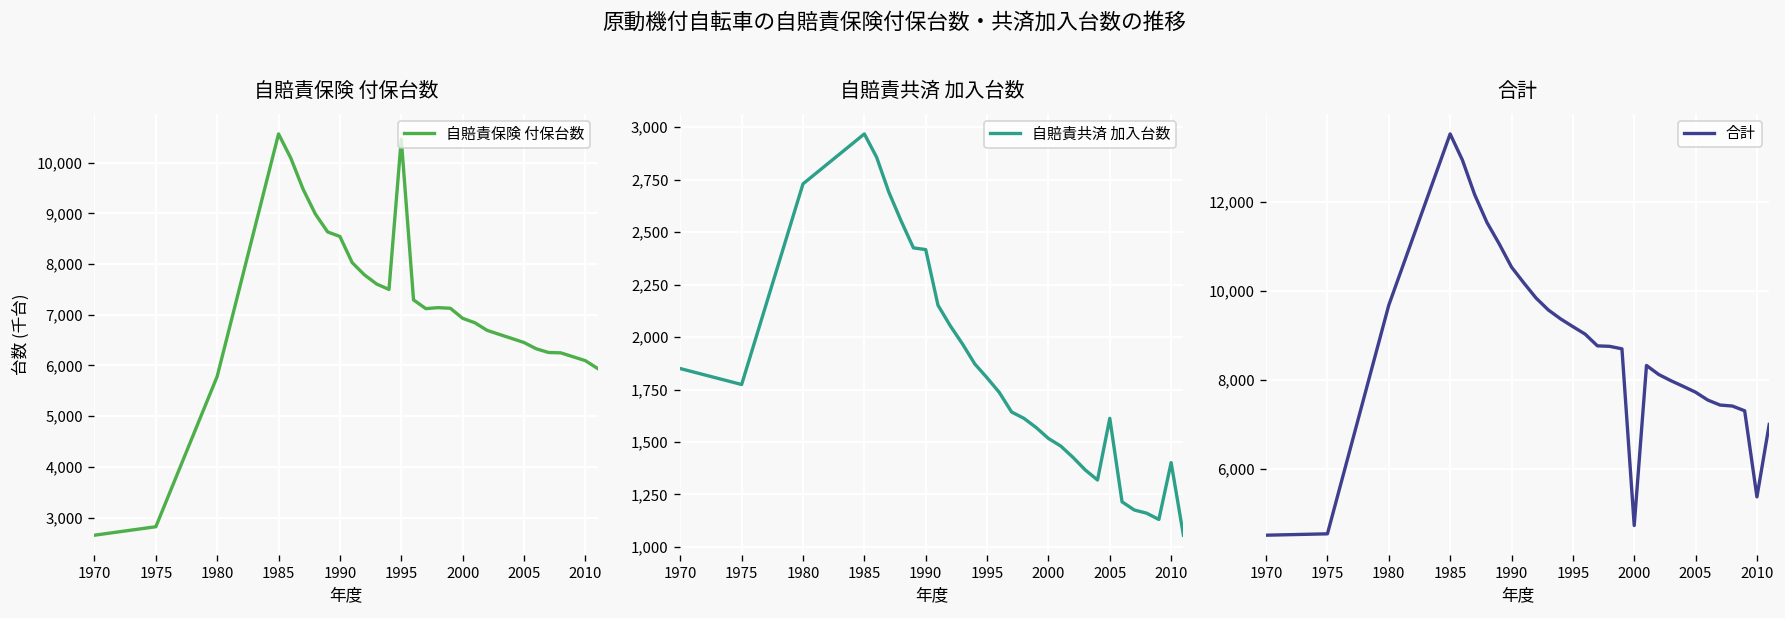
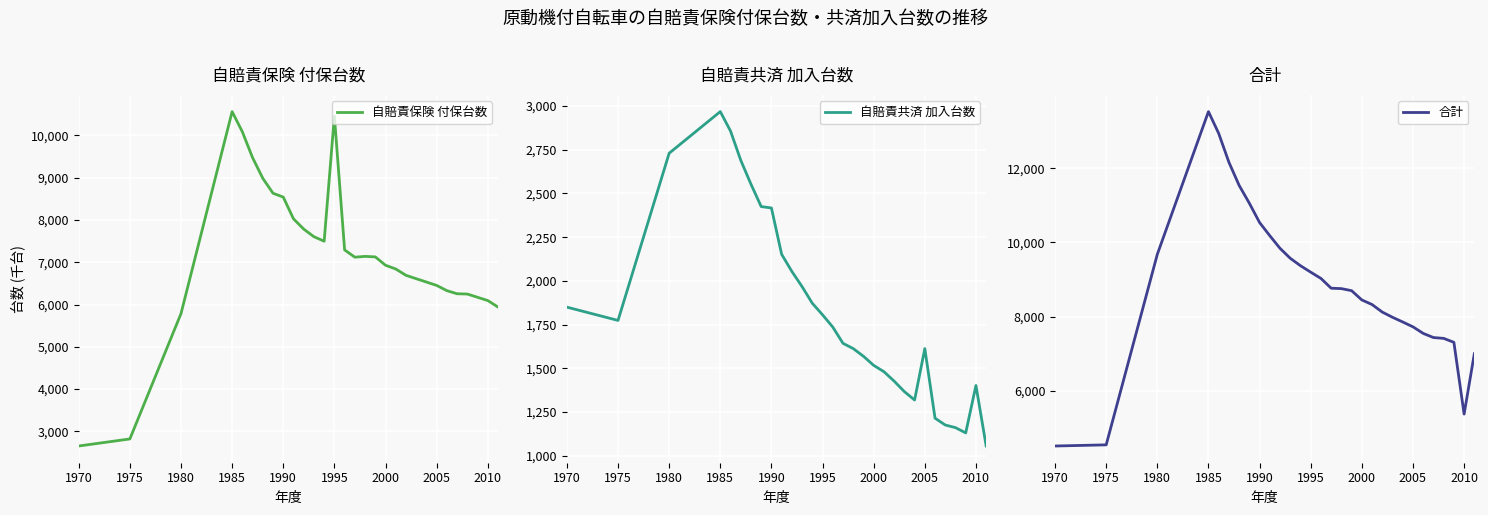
  {
    "自賠責保険 付保台数": {
      "1970": "2,700",
      "1975": "2,800",
      "1980": "5,800",
      "1985": "10,600",
      "1990": "8,500",
      "2000": "6,900",
      "2005": "6,500",
      "2010": "6,100"
    },
    "自賠責共済 加入台数": {
      "1970": "1,850",
      "1975": "1,770",
      "1980": "2,730",
      "1985": "2,970",
      "1990": "2,420",
      "1995": "1,810",
      "2000": "1,520",
      "2005": "1,610",
      "2010": "1,400"
    },
    "合計": {
      "1970": "4,500",
      "1975": "4,500",
      "1980": "9,700",
      "1985": "13,500",
      "1990": "10,500",
      "1995": "9,200",
-     "2000": "4,700",
+     "2000": "8,400",
      "2005": "7,700",
      "2010": "5,400"
    }
  }
